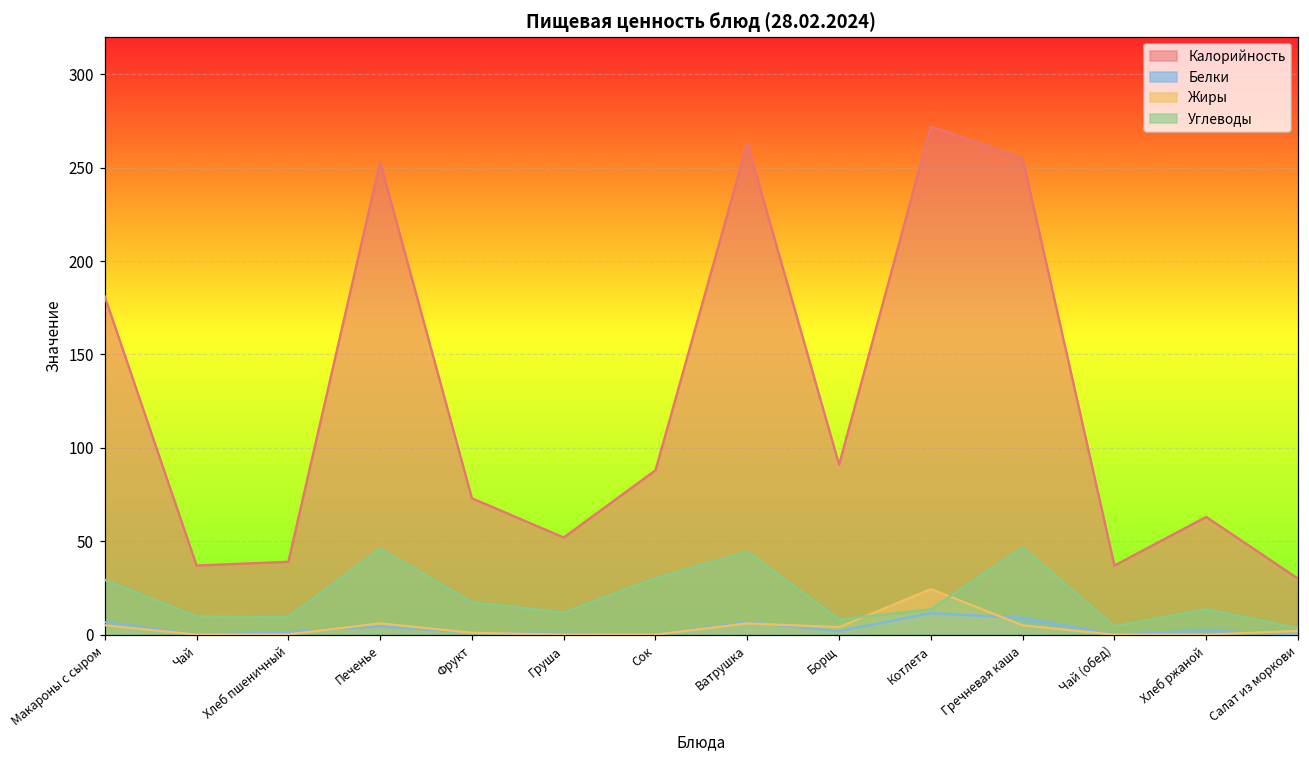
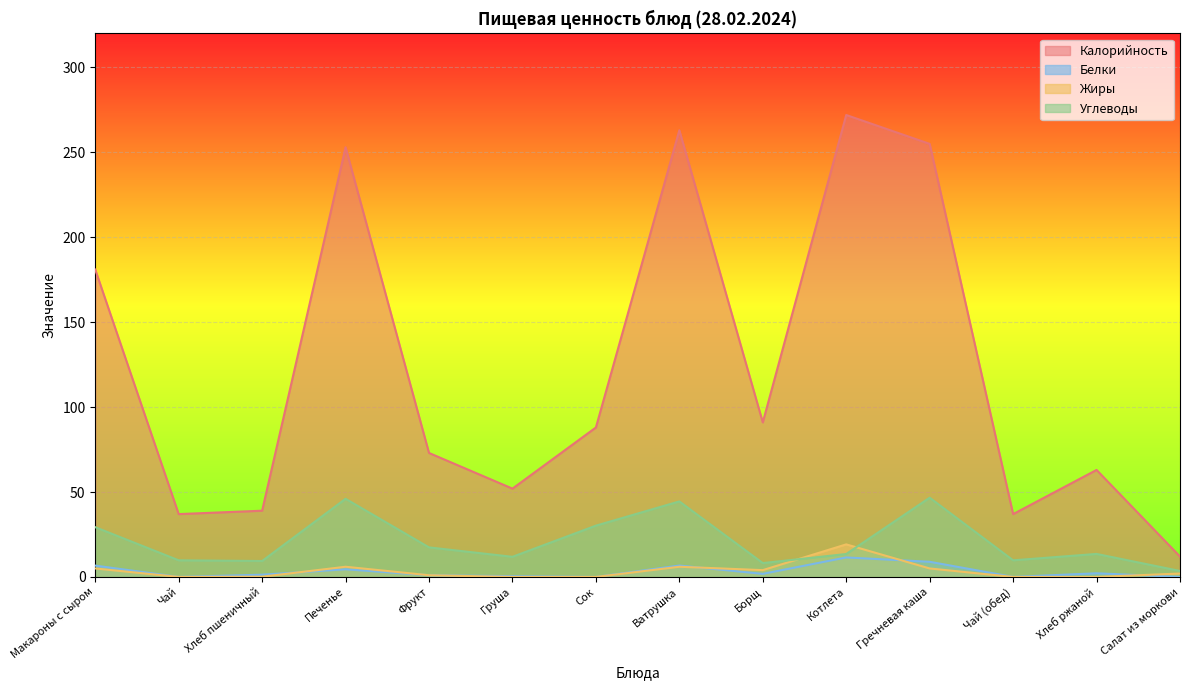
  {
    "Калорийность": {
      "Макароны с сыром": 181,
      "Чай": 37,
      "Хлеб пшеничный": 39,
      "Печенье": 253,
      "Фрукт": 73,
      "Груша": 52,
      "Сок": 88,
      "Ватрушка": 263,
      "Борщ": 91,
      "Котлета": 272,
      "Гречневая каша": 255,
      "Чай (обед)": 37,
      "Хлеб ржаной": 63,
-     "Салат из моркови": 30
+     "Салат из моркови": 12
    },
    "Белки": {
      "Макароны с сыром": 7,
      "Печенье": 5,
      "Борщ": 2,
      "Котлета": 11,
      "Гречневая каша": 9,
      "Хлеб ржаной": 2,
      "Салат из моркови": 0
    },
    "Жиры": {
      "Макароны с сыром": 5,
      "Печенье": 6,
      "Борщ": 4,
-     "Котлета": 24,
+     "Котлета": 19,
      "Гречневая каша": 5,
      "Хлеб ржаной": 0
    },
    "Углеводы": {
      "Макароны с сыром": 29,
      "Чай": 10,
      "Хлеб пшеничный": 9,
      "Печенье": 46,
      "Фрукт": 17,
      "Груша": 12,
      "Сок": 30,
      "Ватрушка": 44,
      "Борщ": 8,
      "Котлета": 14,
      "Гречневая каша": 47,
-     "Чай (обед)": 4,
+     "Чай (обед)": 10,
      "Хлеб ржаной": 14
    }
  }
